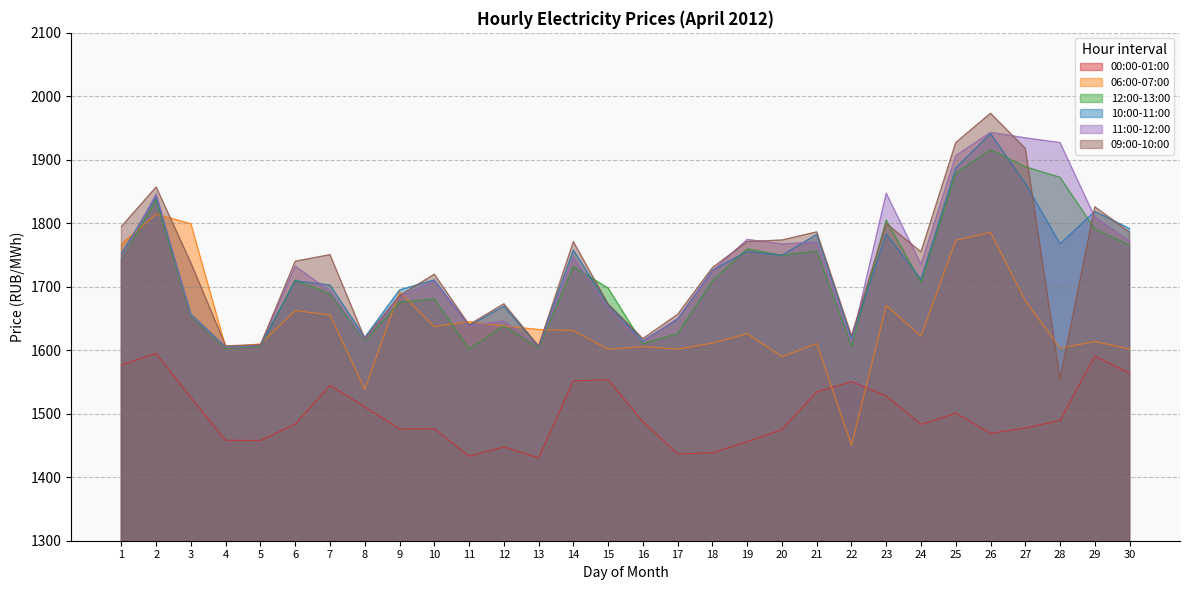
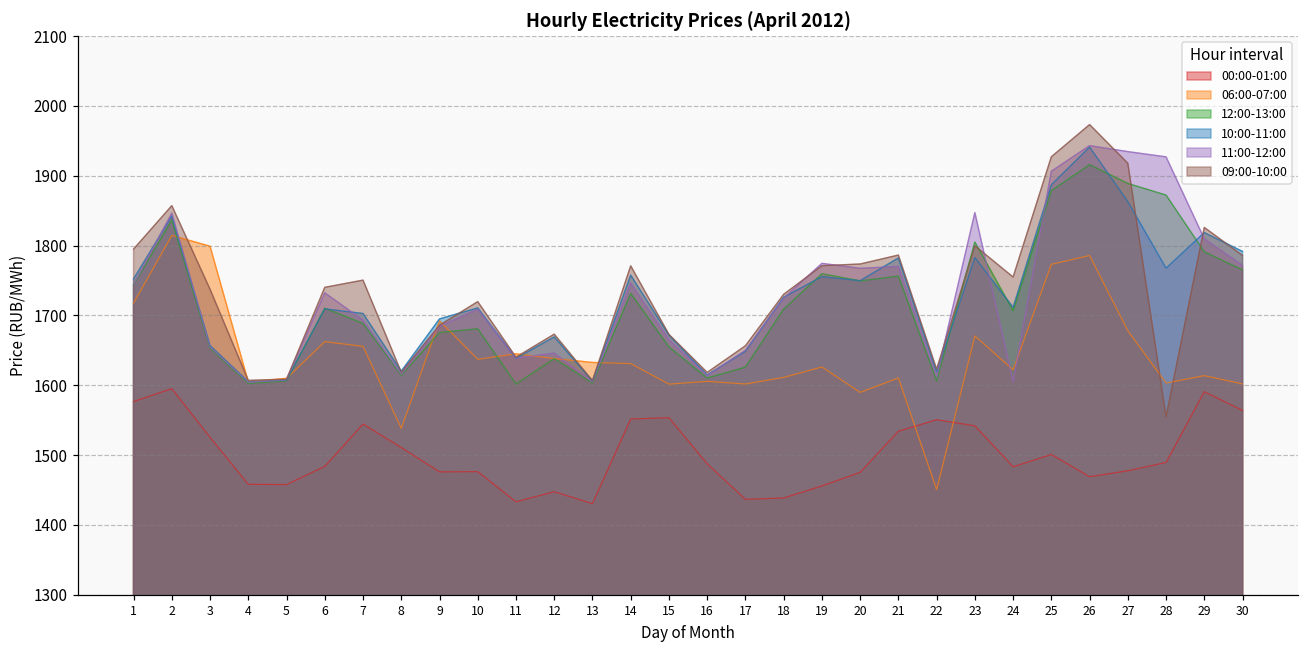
  {
    "00:00-01:00": {
      "1": 1580,
      "2": 1600,
      "3": 1530,
      "4": 1460,
      "5": 1460,
      "6": 1480,
      "7": 1540,
      "8": 1510,
      "9": 1480,
      "10": 1480,
      "11": 1430,
      "12": 1450,
      "13": 1430,
      "14": 1550,
      "15": 1550,
      "16": 1490,
      "17": 1440,
      "18": 1440,
      "19": 1460,
      "20": 1480,
      "21": 1530,
      "22": 1550,
-     "23": 1530,
+     "23": 1540,
      "24": 1480,
      "25": 1500,
      "26": 1470,
      "27": 1480,
      "28": 1490,
      "29": 1590,
      "30": 1560
    },
    "06:00-07:00": {
-     "1": 1770,
+     "1": 1720,
      "2": 1810,
      "3": 1800,
      "6": 1660,
      "7": 1660,
      "8": 1540,
      "10": 1640,
      "11": 1650,
      "13": 1630,
      "14": 1630,
      "15": 1600,
      "16": 1610,
      "17": 1600,
      "18": 1610,
      "19": 1630,
      "20": 1590,
      "21": 1610,
      "22": 1450,
      "23": 1670,
      "24": 1620,
      "25": 1770,
      "26": 1790,
      "27": 1680,
      "28": 1600,
      "29": 1610,
      "30": 1600
    },
    "12:00-13:00": {
      "2": 1840,
      "7": 1690,
      "9": 1680,
      "10": 1680,
      "11": 1600,
      "14": 1730,
-     "15": 1700,
+     "15": 1650,
      "17": 1630,
      "18": 1710,
      "19": 1760,
      "21": 1760,
      "22": 1610,
      "23": 1810,
      "24": 1710,
      "25": 1880,
      "26": 1920,
      "27": 1890,
      "28": 1870,
      "29": 1790,
      "30": 1770
    },
    "10:00-11:00": {
      "1": 1750,
      "2": 1840,
      "7": 1700,
      "14": 1760,
      "19": 1760,
      "21": 1780,
      "23": 1780,
      "24": 1710,
      "25": 1890,
      "27": 1860,
      "28": 1770,
      "29": 1820,
      "30": 1790
    },
    "11:00-12:00": {
      "2": 1850,
      "6": 1730,
      "7": 1690,
      "12": 1650,
      "14": 1750,
      "15": 1670,
      "20": 1770,
      "21": 1770,
      "22": 1610,
      "23": 1850,
-     "24": 1740,
+     "24": 1610,
      "25": 1910,
      "27": 1930,
      "28": 1930,
      "29": 1810,
      "30": 1770
    },
    "09:00-10:00": {
      "1": 1800,
      "2": 1860,
      "3": 1740,
      "6": 1740,
      "7": 1750,
      "10": 1720,
      "14": 1770,
      "17": 1660,
      "18": 1730,
      "20": 1770,
      "21": 1790,
      "23": 1800,
      "24": 1760,
      "25": 1930,
      "26": 1970,
      "27": 1920,
      "28": 1550,
      "29": 1830,
      "30": 1790
    }
  }
